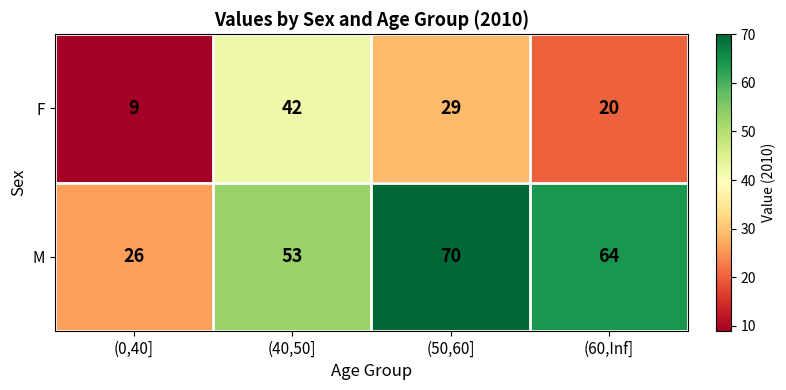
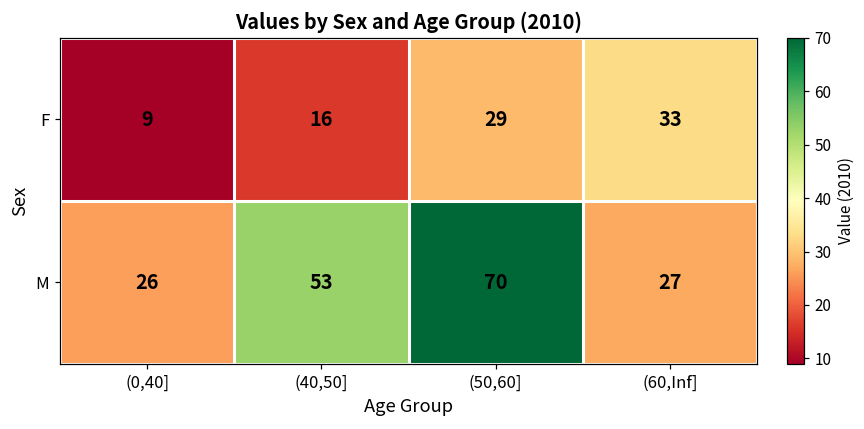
  {
    "F": {
      "(0,40]": 9,
-     "(40,50]": 42,
+     "(40,50]": 16,
      "(50,60]": 29,
-     "(60,Inf]": 20
+     "(60,Inf]": 33
    },
    "M": {
      "(0,40]": 26,
      "(40,50]": 53,
      "(50,60]": 70,
-     "(60,Inf]": 64
+     "(60,Inf]": 27
    }
  }
